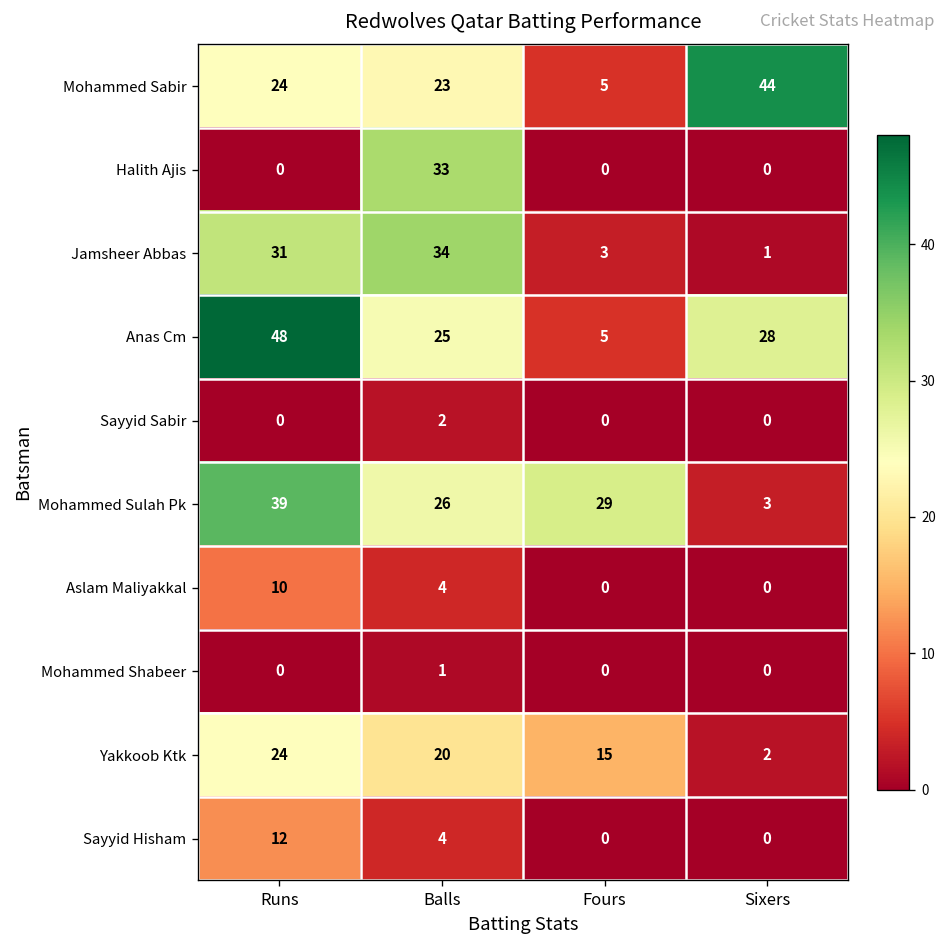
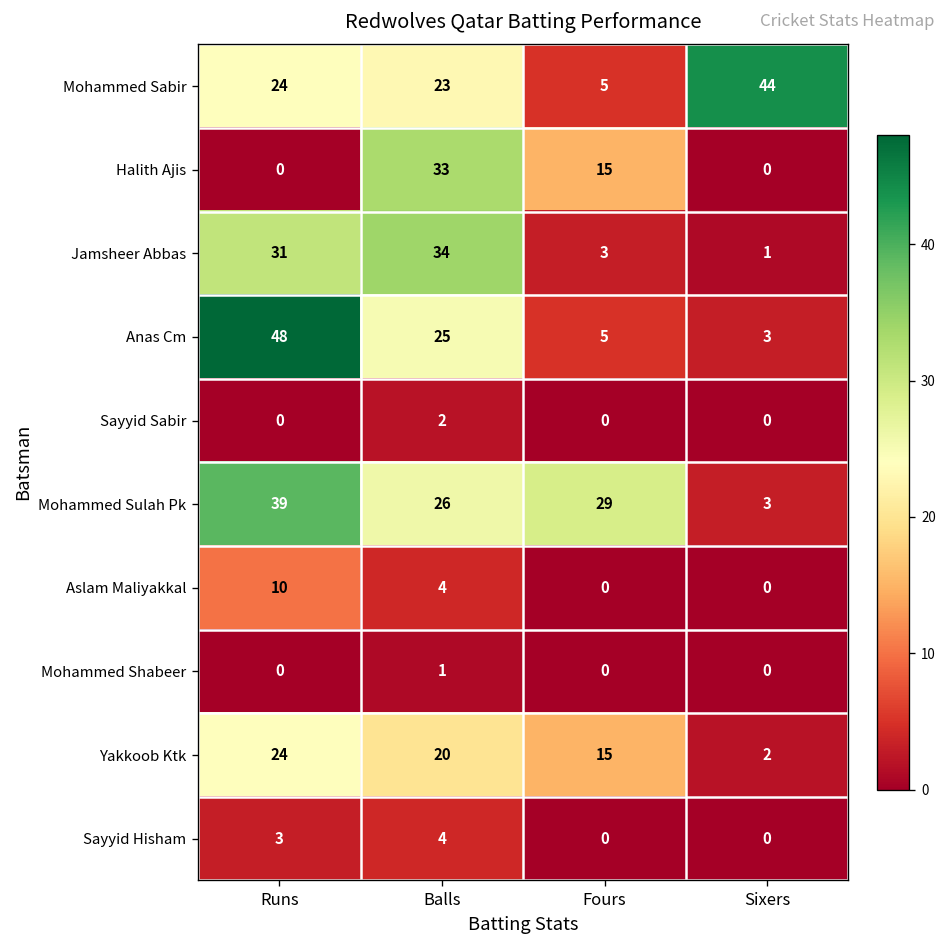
  {
    "Mohammed Sabir": {
      "Runs": 24,
      "Balls": 23,
      "Fours": 5,
      "Sixers": 44
    },
    "Halith Ajis": {
      "Runs": 0,
      "Balls": 33,
-     "Fours": 0,
+     "Fours": 15,
      "Sixers": 0
    },
    "Jamsheer Abbas": {
      "Runs": 31,
      "Balls": 34,
      "Fours": 3,
      "Sixers": 1
    },
    "Anas Cm": {
      "Runs": 48,
      "Balls": 25,
      "Fours": 5,
-     "Sixers": 28
+     "Sixers": 3
    },
    "Sayyid Sabir": {
      "Runs": 0,
      "Balls": 2,
      "Fours": 0,
      "Sixers": 0
    },
    "Mohammed Sulah Pk": {
      "Runs": 39,
      "Balls": 26,
      "Fours": 29,
      "Sixers": 3
    },
    "Aslam Maliyakkal": {
      "Runs": 10,
      "Balls": 4,
      "Fours": 0,
      "Sixers": 0
    },
    "Mohammed Shabeer": {
      "Runs": 0,
      "Balls": 1,
      "Fours": 0,
      "Sixers": 0
    },
    "Yakkoob Ktk": {
      "Runs": 24,
      "Balls": 20,
      "Fours": 15,
      "Sixers": 2
    },
    "Sayyid Hisham": {
-     "Runs": 12,
+     "Runs": 3,
      "Balls": 4,
      "Fours": 0,
      "Sixers": 0
    }
  }
